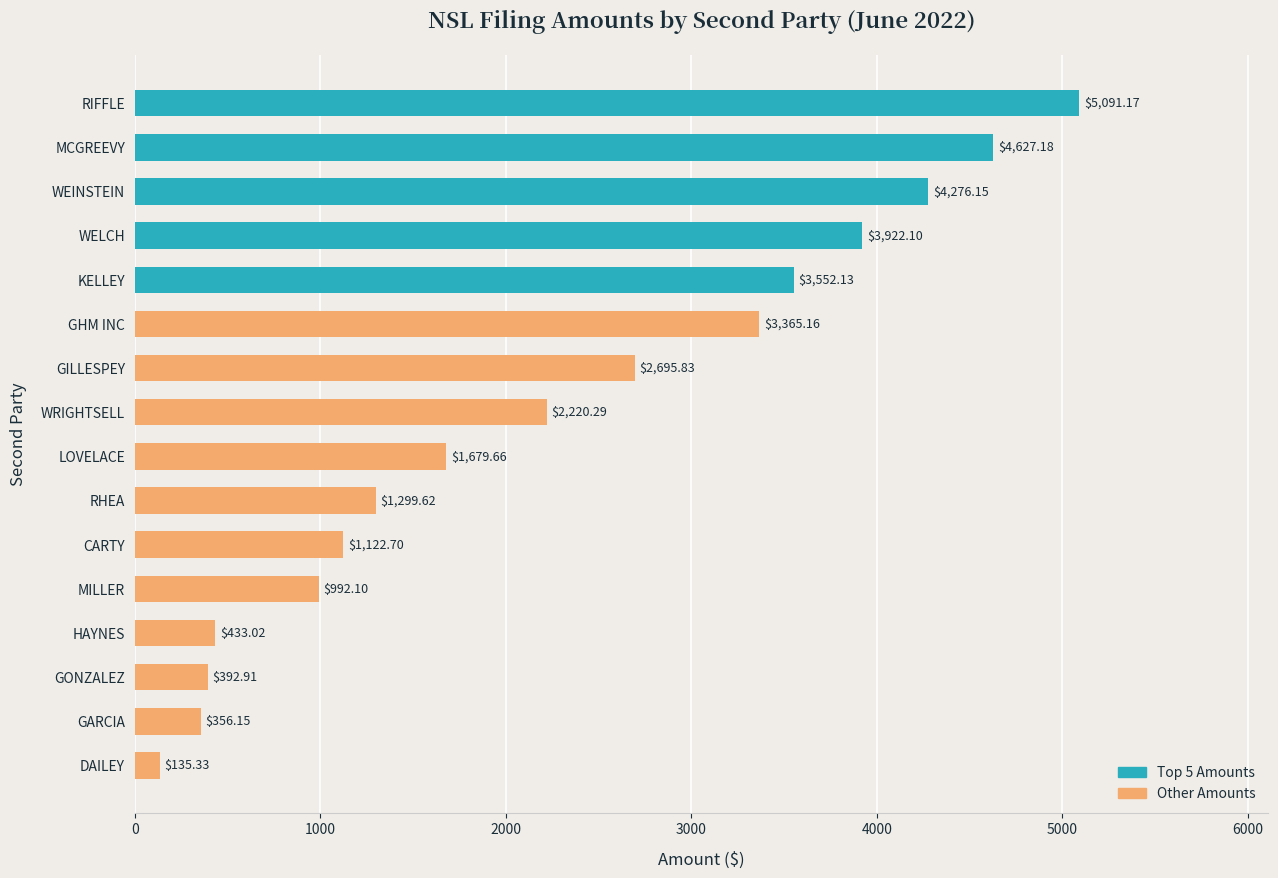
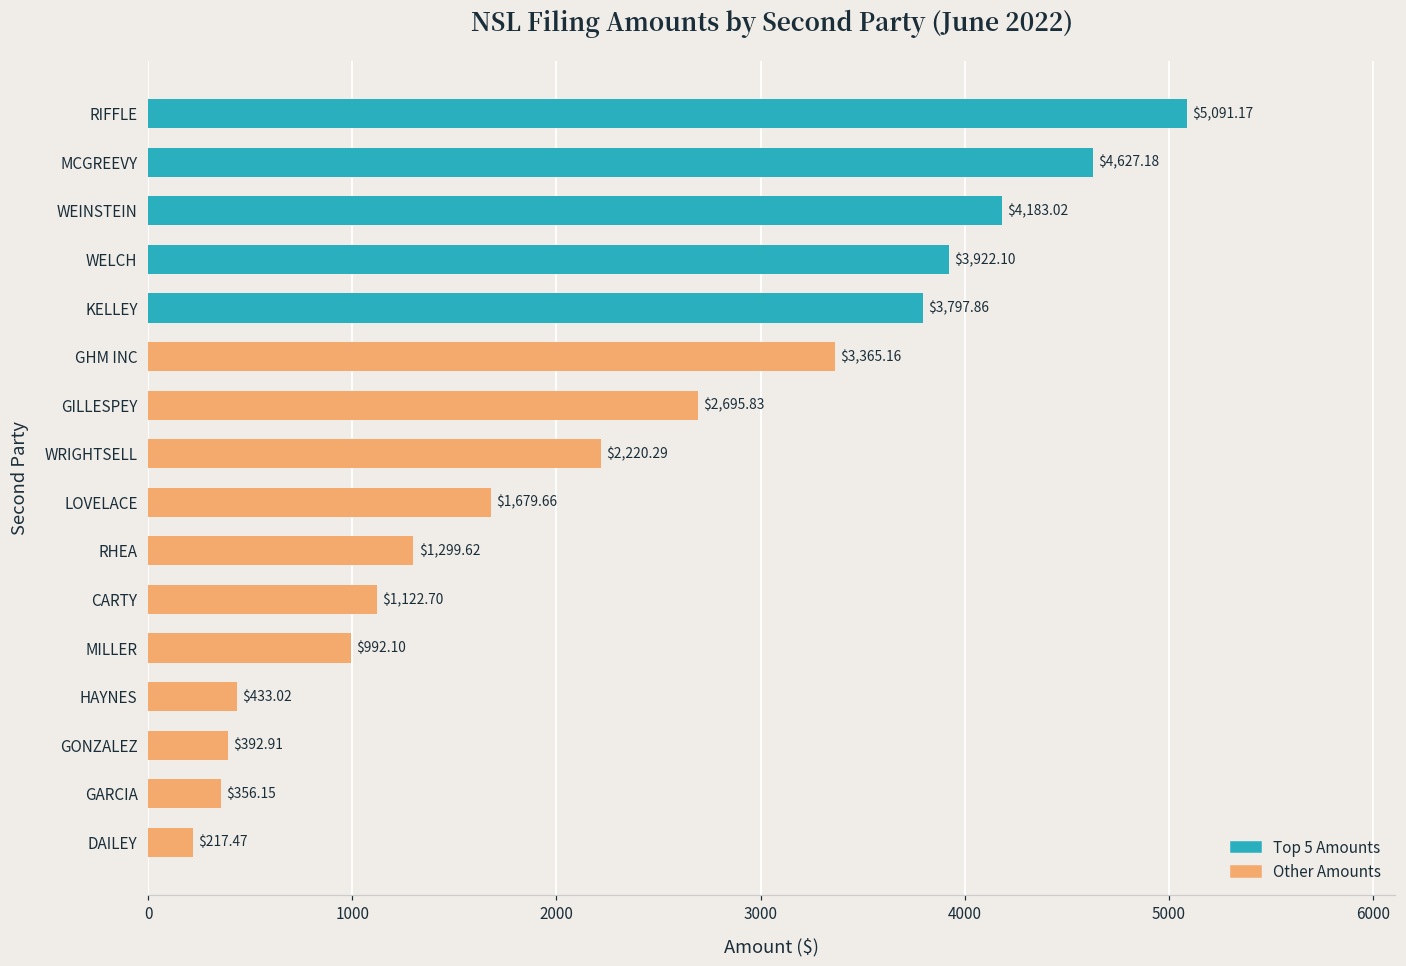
  {
    "RIFFLE": "$5,091.17",
    "MCGREEVY": "$4,627.18",
-   "WEINSTEIN": "$4,276.15",
+   "WEINSTEIN": "$4,183.02",
    "WELCH": "$3,922.10",
-   "KELLEY": "$3,552.13",
+   "KELLEY": "$3,797.86",
    "GHM INC": "$3,365.16",
    "GILLESPEY": "$2,695.83",
    "WRIGHTSELL": "$2,220.29",
    "LOVELACE": "$1,679.66",
    "RHEA": "$1,299.62",
    "CARTY": "$1,122.70",
    "MILLER": "$992.10",
    "HAYNES": "$433.02",
    "GONZALEZ": "$392.91",
    "GARCIA": "$356.15",
-   "DAILEY": "$135.33"
+   "DAILEY": "$217.47"
  }
